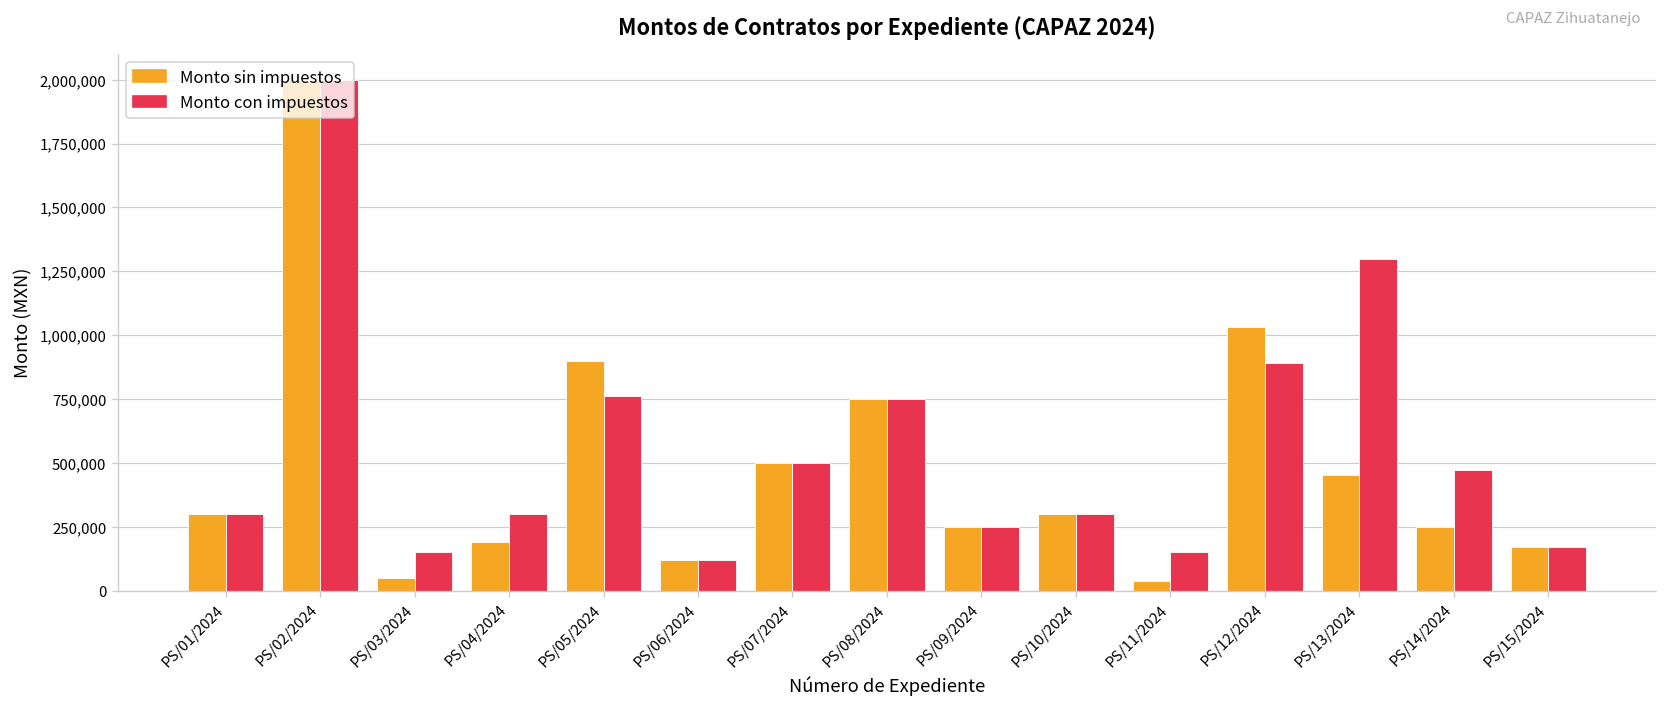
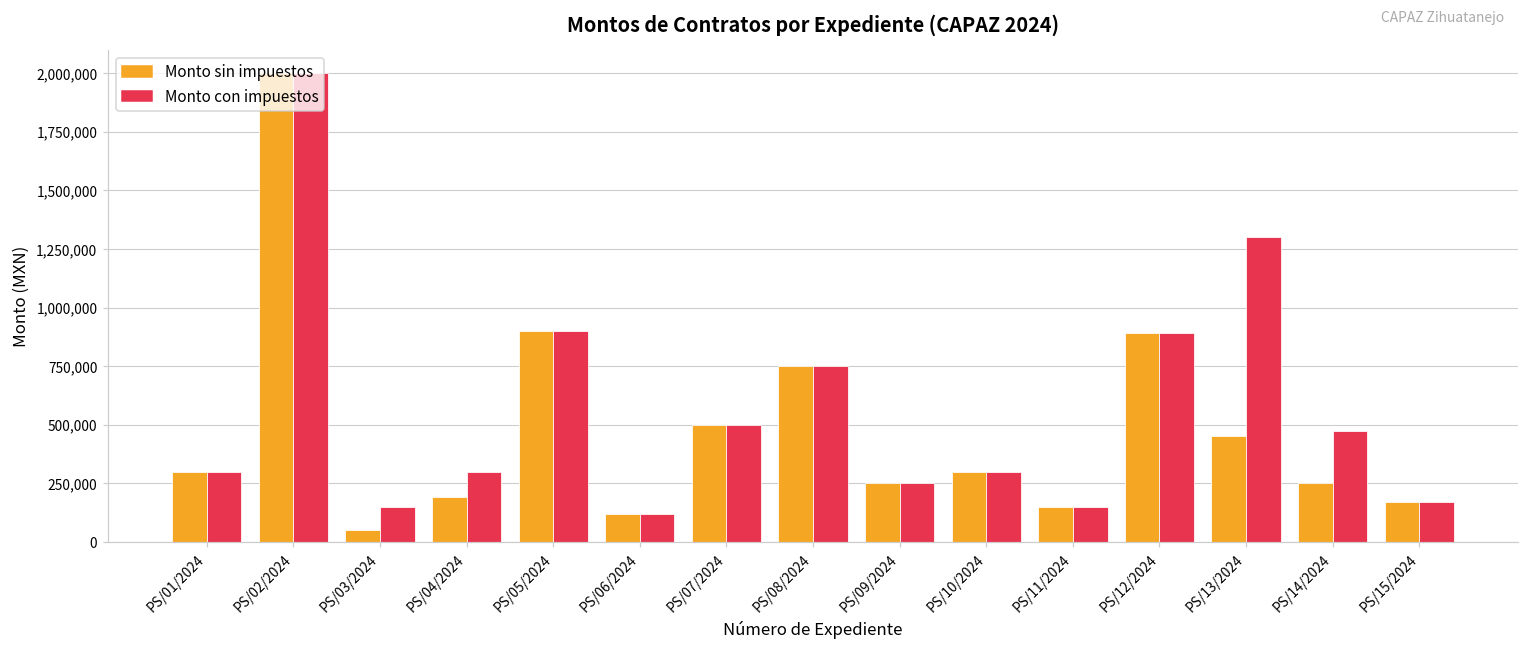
  {
    "Monto sin impuestos": {
      "PS/01/2024": "300,000",
      "PS/03/2024": "50,000",
      "PS/04/2024": "190,000",
      "PS/05/2024": "900,000",
      "PS/06/2024": "120,000",
      "PS/07/2024": "500,000",
      "PS/08/2024": "750,000",
      "PS/09/2024": "250,000",
      "PS/10/2024": "300,000",
-     "PS/11/2024": "40,000",
-     "PS/12/2024": "1,030,000",
+     "PS/11/2024": "150,000",
+     "PS/12/2024": "890,000",
      "PS/13/2024": "450,000",
      "PS/14/2024": "250,000",
      "PS/15/2024": "170,000"
    },
    "Monto con impuestos": {
      "PS/01/2024": "300,000",
      "PS/03/2024": "150,000",
      "PS/04/2024": "300,000",
-     "PS/05/2024": "760,000",
+     "PS/05/2024": "900,000",
      "PS/06/2024": "120,000",
      "PS/07/2024": "500,000",
      "PS/08/2024": "750,000",
      "PS/09/2024": "250,000",
      "PS/10/2024": "300,000",
      "PS/11/2024": "150,000",
      "PS/12/2024": "890,000",
      "PS/13/2024": "1,300,000",
      "PS/14/2024": "470,000",
      "PS/15/2024": "170,000"
    }
  }
